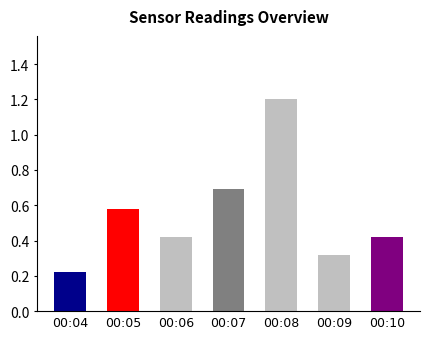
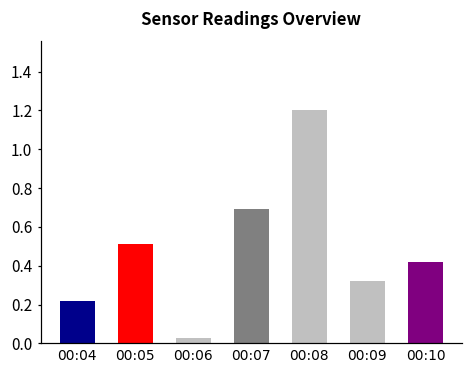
  {
    "00:04": 0.22,
-   "00:05": 0.58,
-   "00:06": 0.42,
+   "00:05": 0.51,
+   "00:06": 0.03,
    "00:07": 0.69,
    "00:08": 1.20,
    "00:09": 0.32,
    "00:10": 0.42
  }
